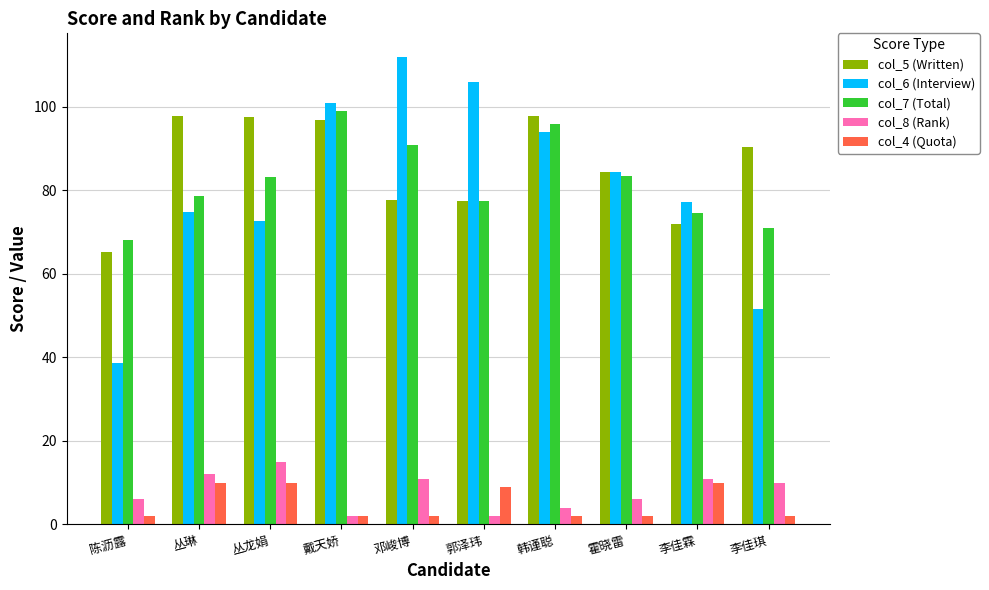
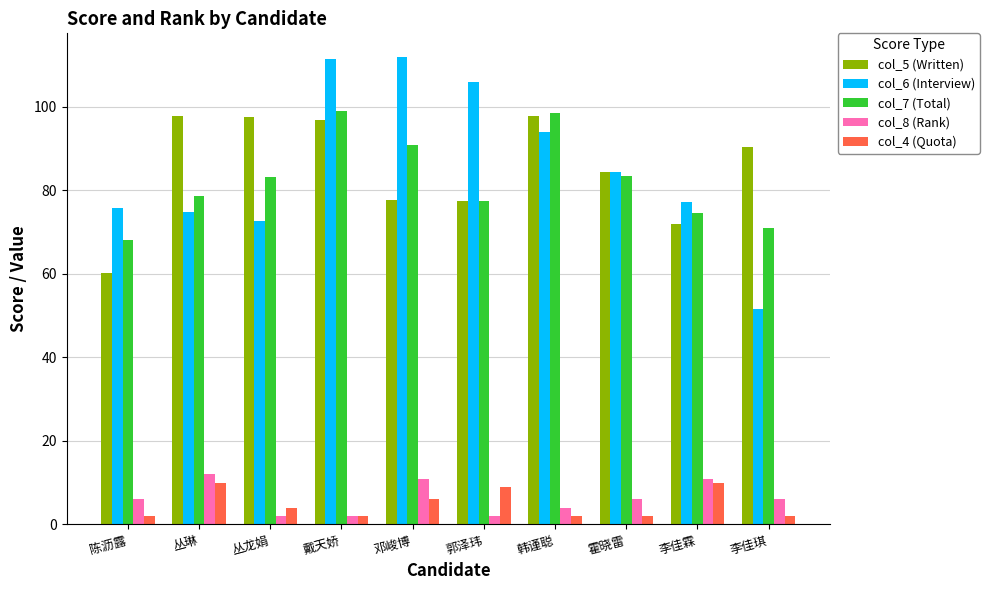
  {
    "col_5 (Written)": {
-     "陈沥露": 65,
+     "陈沥露": 60,
      "丛琳": 98,
      "丛龙娟": 98,
      "戴天娇": 97,
      "邓峻博": 78,
      "郭泽玮": 77,
      "韩谨聪": 98,
      "霍晓雷": 84,
      "李佳霖": 72,
      "李佳琪": 90
    },
    "col_6 (Interview)": {
-     "陈沥露": 39,
+     "陈沥露": 76,
      "丛琳": 75,
      "丛龙娟": 73,
-     "戴天娇": 101,
+     "戴天娇": 112,
      "邓峻博": 112,
      "郭泽玮": 106,
      "韩谨聪": 94,
      "霍晓雷": 85,
      "李佳霖": 77,
      "李佳琪": 52
    },
    "col_7 (Total)": {
      "陈沥露": 68,
      "丛琳": 79,
      "丛龙娟": 83,
      "戴天娇": 99,
      "邓峻博": 91,
      "郭泽玮": 78,
-     "韩谨聪": 96,
+     "韩谨聪": 98,
      "霍晓雷": 83,
      "李佳霖": 75,
      "李佳琪": 71
    },
    "col_8 (Rank)": {
      "陈沥露": 6,
      "丛琳": 12,
-     "丛龙娟": 15,
+     "丛龙娟": 2,
      "戴天娇": 2,
      "邓峻博": 11,
      "郭泽玮": 2,
      "韩谨聪": 4,
      "霍晓雷": 6,
      "李佳霖": 11,
-     "李佳琪": 10
+     "李佳琪": 6
    },
    "col_4 (Quota)": {
      "陈沥露": 2,
      "丛琳": 10,
-     "丛龙娟": 10,
+     "丛龙娟": 4,
      "戴天娇": 2,
-     "邓峻博": 2,
+     "邓峻博": 6,
      "郭泽玮": 9,
      "韩谨聪": 2,
      "霍晓雷": 2,
      "李佳霖": 10,
      "李佳琪": 2
    }
  }
